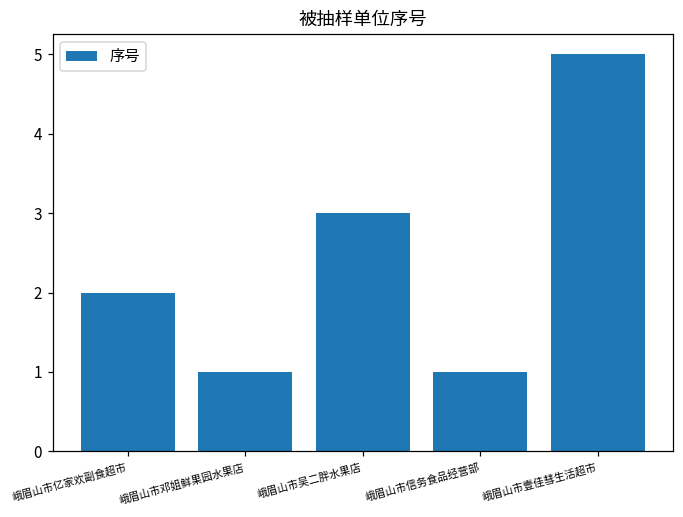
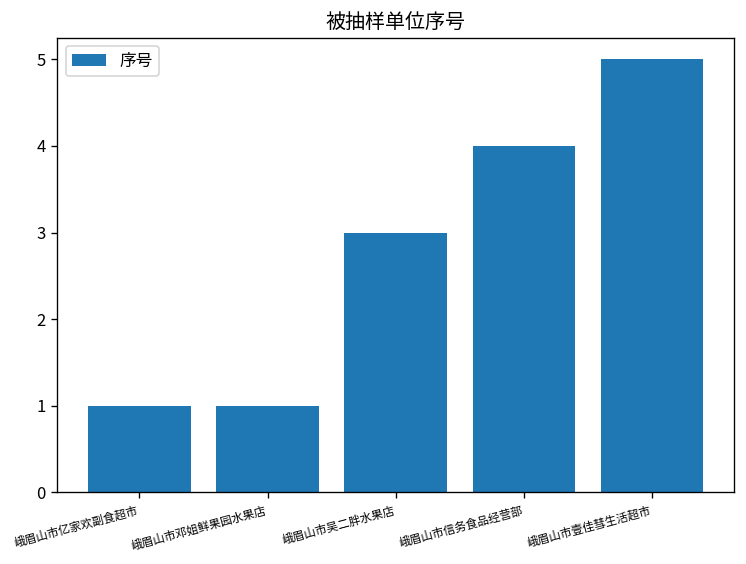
  {
-   "峨眉山市亿家欢副食超市": 2,
+   "峨眉山市亿家欢副食超市": 1,
    "峨眉山市邓姐鲜果园水果店": 1,
    "峨眉山市吴二胖水果店": 3,
-   "峨眉山市信务食品经营部": 1,
+   "峨眉山市信务食品经营部": 4,
    "峨眉山市壹佳彗生活超市": 5
  }
